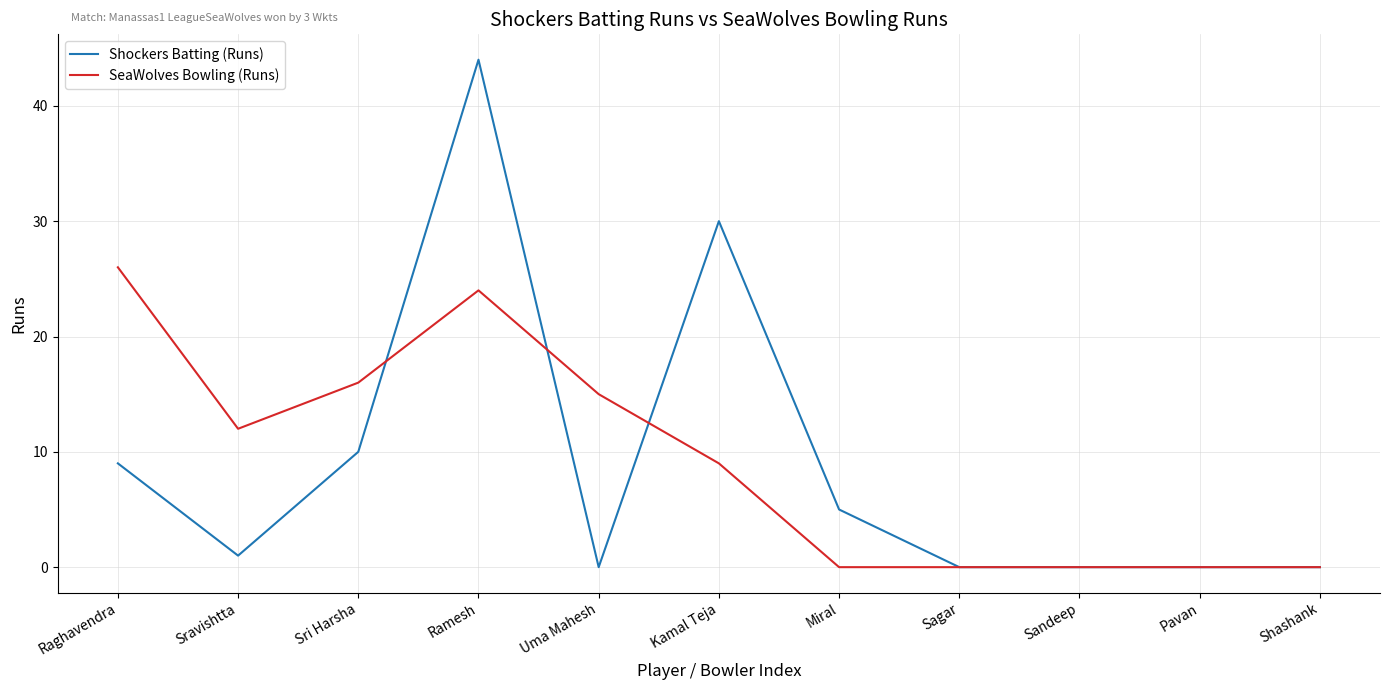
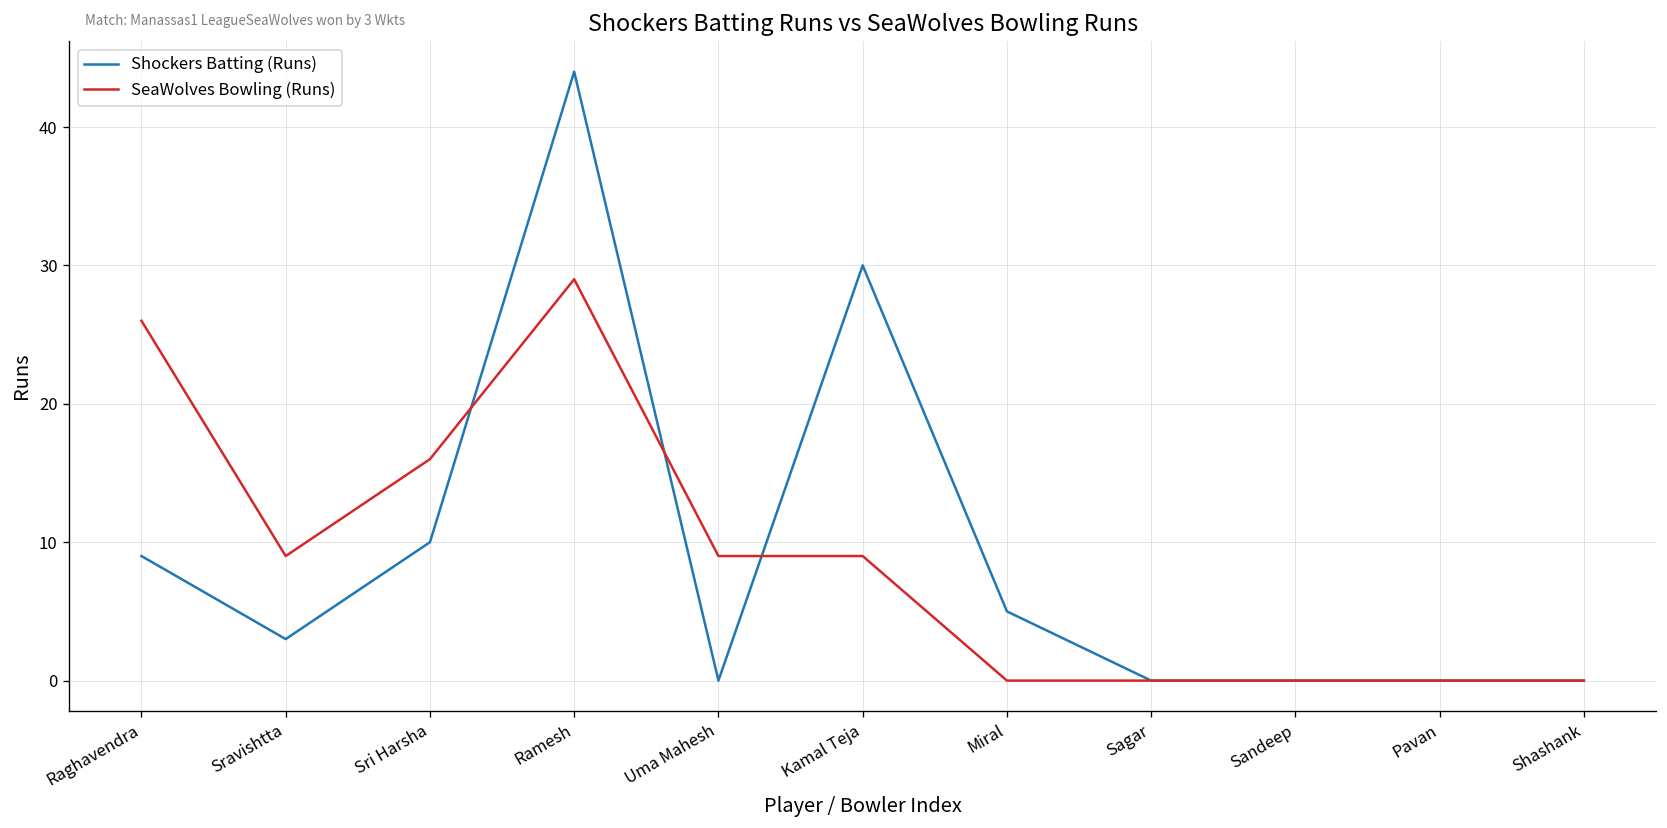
  {
    "Shockers Batting (Runs)": {
      "Raghavendra": 9,
-     "Sravishtta": 1,
+     "Sravishtta": 3,
      "Sri Harsha": 10,
      "Ramesh": 44,
      "Uma Mahesh": 0,
      "Kamal Teja": 30,
      "Miral": 5
    },
    "SeaWolves Bowling (Runs)": {
      "Raghavendra": 26,
-     "Sravishtta": 12,
+     "Sravishtta": 9,
      "Sri Harsha": 16,
-     "Ramesh": 24,
-     "Uma Mahesh": 15,
+     "Ramesh": 29,
+     "Uma Mahesh": 9,
      "Kamal Teja": 9,
      "Miral": 0
    }
  }
